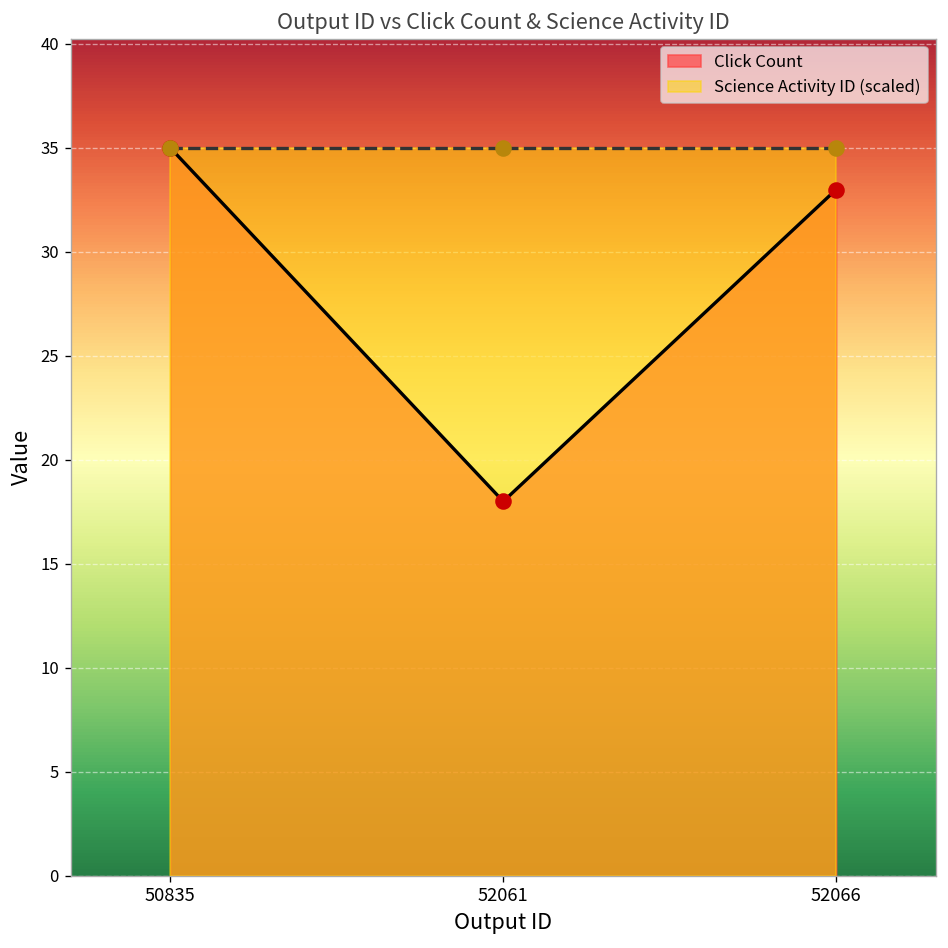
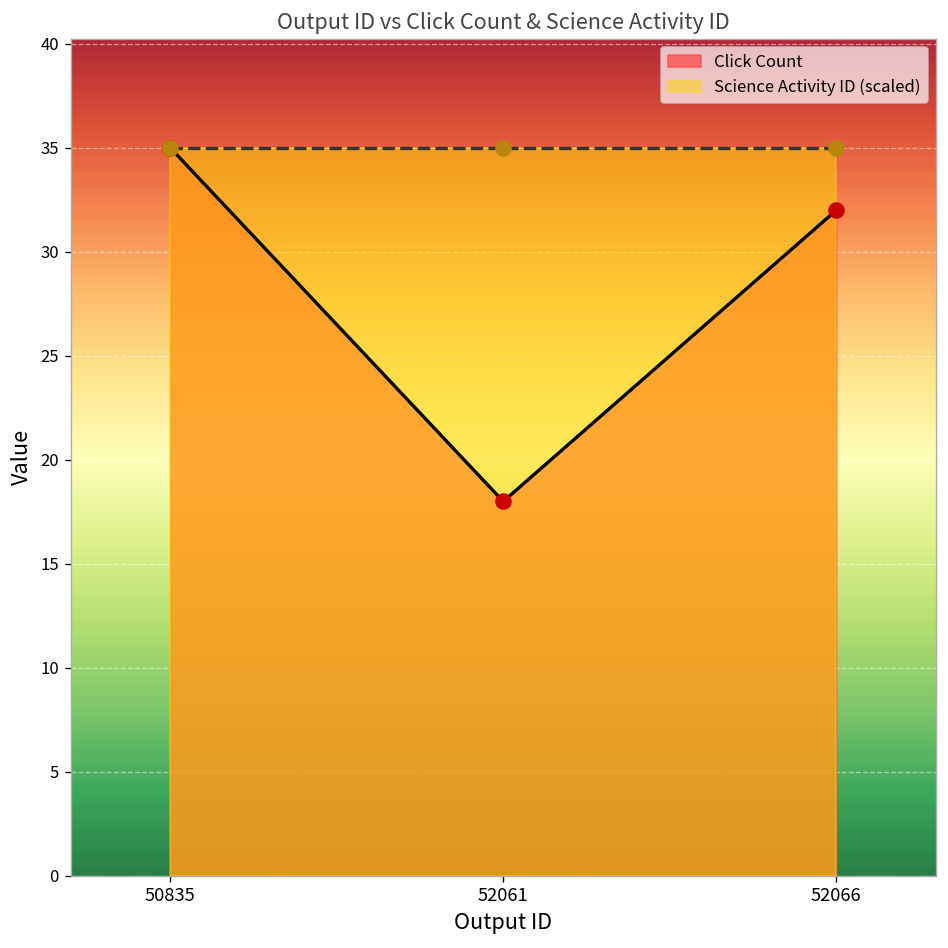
  {
    "Click Count": {
      "52061": 18,
-     "52066": 33
+     "52066": 32
    },
    "Science Activity ID (scaled)": {
      "52061": 35,
      "52066": 35
    }
  }
